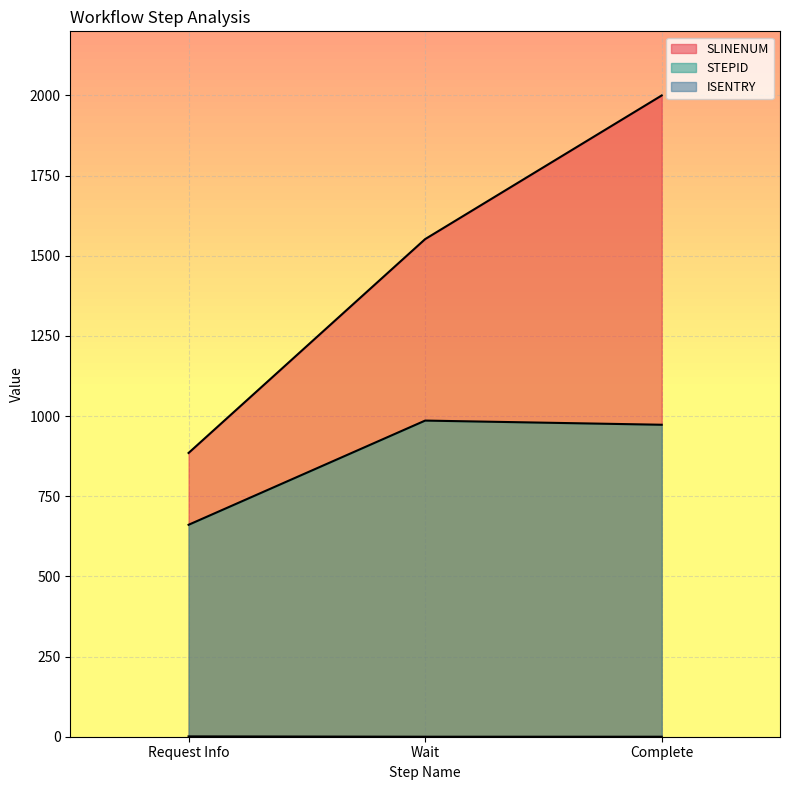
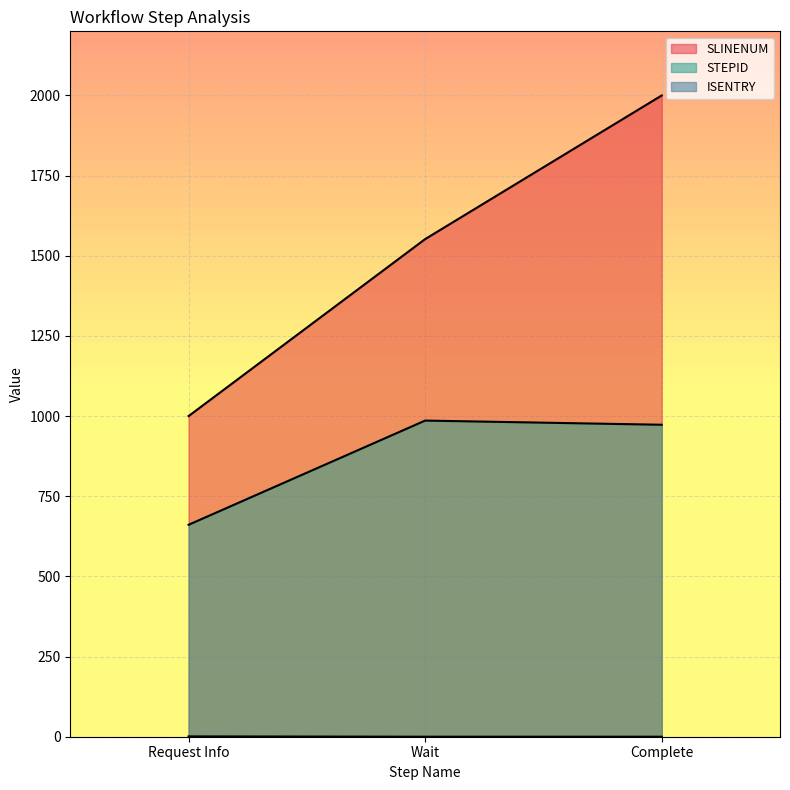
  {
    "SLINENUM": {
-     "Request Info": 890,
+     "Request Info": 1000,
      "Wait": 1550,
      "Complete": 2000
    }
  }
